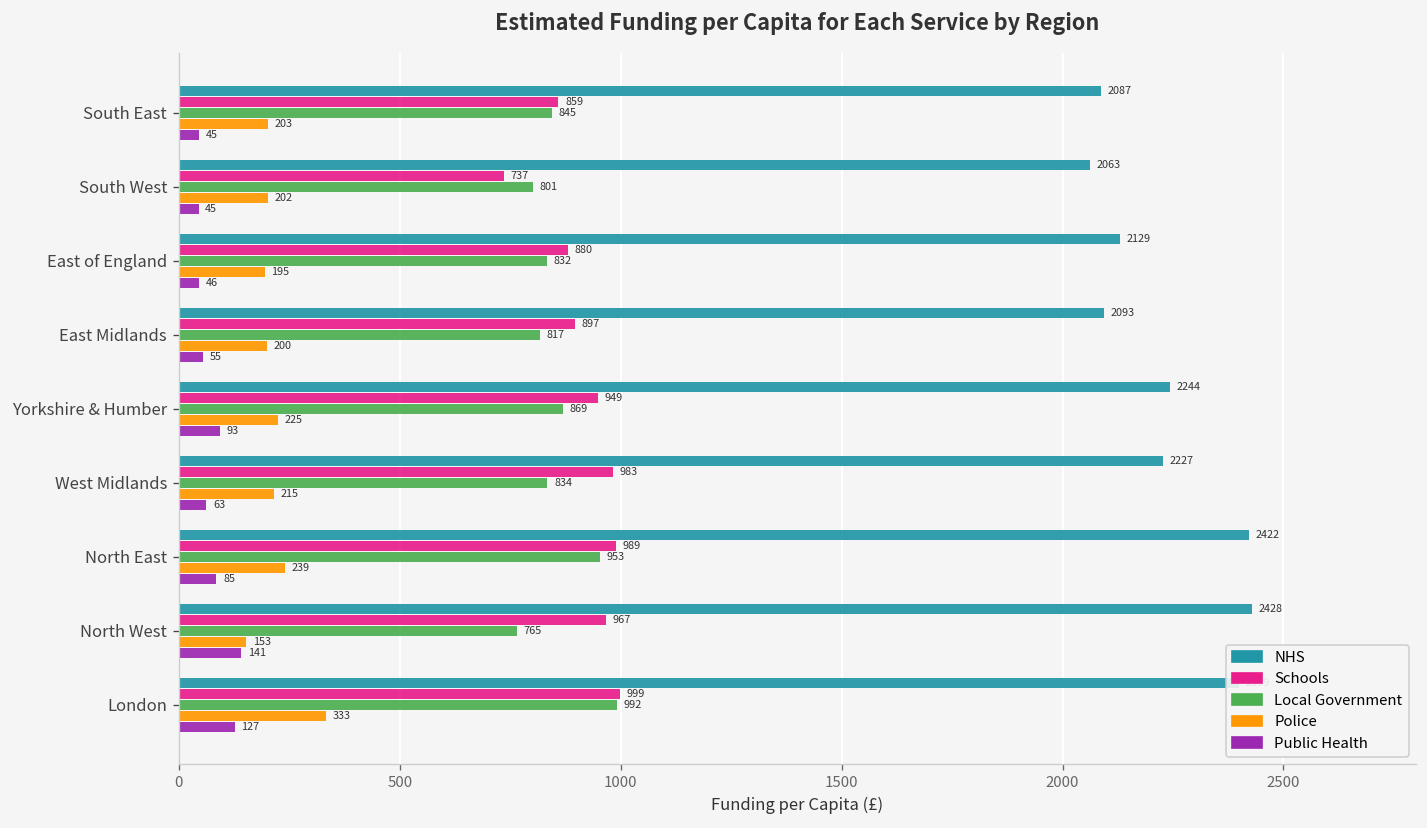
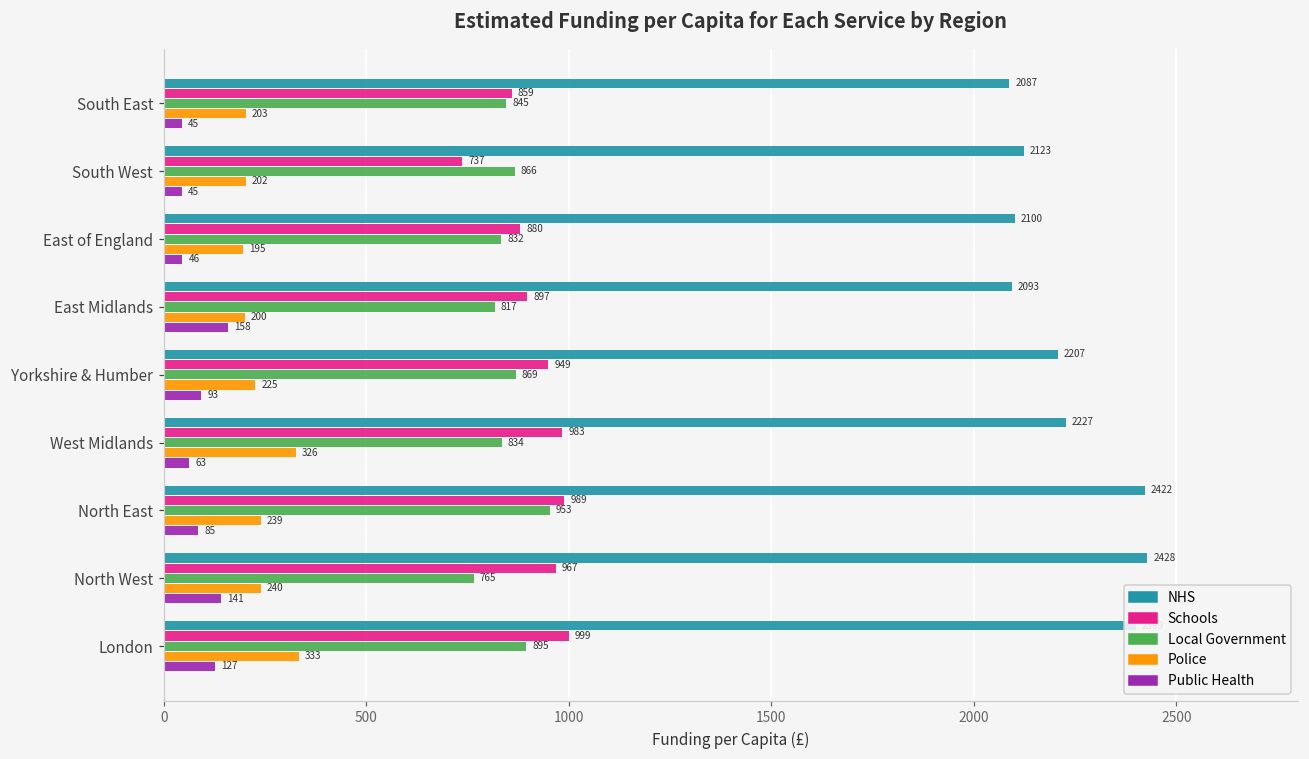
  {
    "NHS": {
      "South East": 2087,
-     "South West": 2063,
-     "East of England": 2129,
+     "South West": 2123,
+     "East of England": 2100,
      "East Midlands": 2093,
-     "Yorkshire & Humber": 2244,
+     "Yorkshire & Humber": 2207,
      "West Midlands": 2227,
      "North East": 2422,
      "North West": 2428
    },
    "Schools": {
      "South East": 859,
      "South West": 737,
      "East of England": 880,
      "East Midlands": 897,
      "Yorkshire & Humber": 949,
      "West Midlands": 983,
      "North East": 989,
      "North West": 967,
      "London": 999
    },
    "Local Government": {
      "South East": 845,
-     "South West": 801,
+     "South West": 866,
      "East of England": 832,
      "East Midlands": 817,
      "Yorkshire & Humber": 869,
      "West Midlands": 834,
      "North East": 953,
      "North West": 765,
-     "London": 992
+     "London": 895
    },
    "Police": {
      "South East": 203,
      "South West": 202,
      "East of England": 195,
      "East Midlands": 200,
      "Yorkshire & Humber": 225,
-     "West Midlands": 215,
+     "West Midlands": 326,
      "North East": 239,
-     "North West": 153,
+     "North West": 240,
      "London": 333
    },
    "Public Health": {
      "South East": 45,
      "South West": 45,
      "East of England": 46,
-     "East Midlands": 55,
+     "East Midlands": 158,
      "Yorkshire & Humber": 93,
      "West Midlands": 63,
      "North East": 85,
      "North West": 141,
      "London": 127
    }
  }
